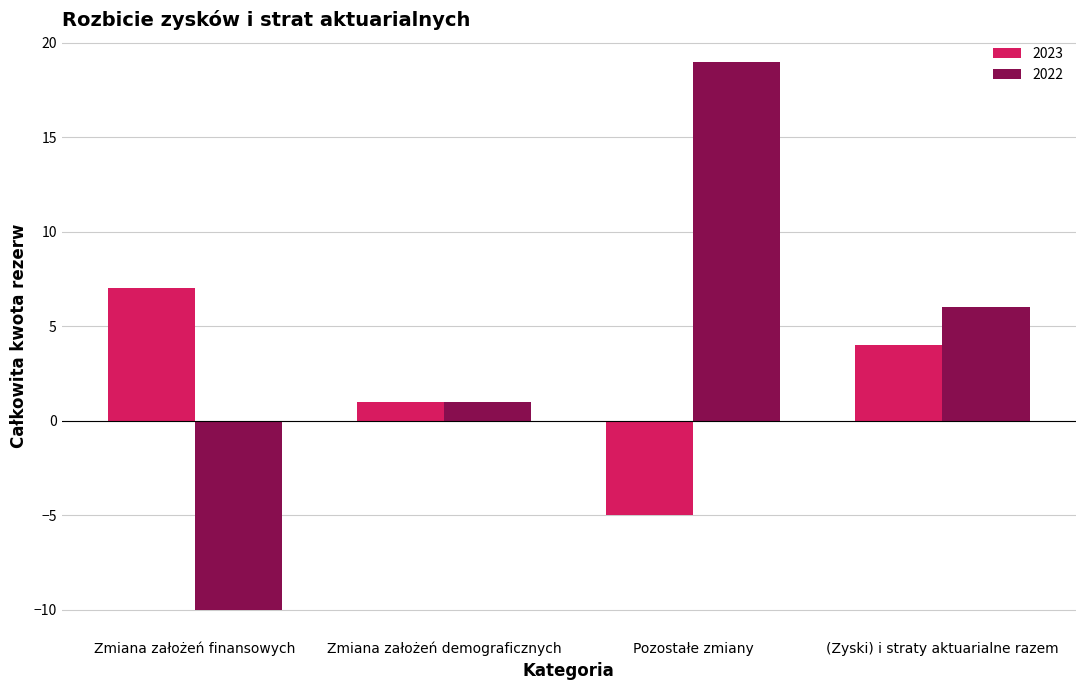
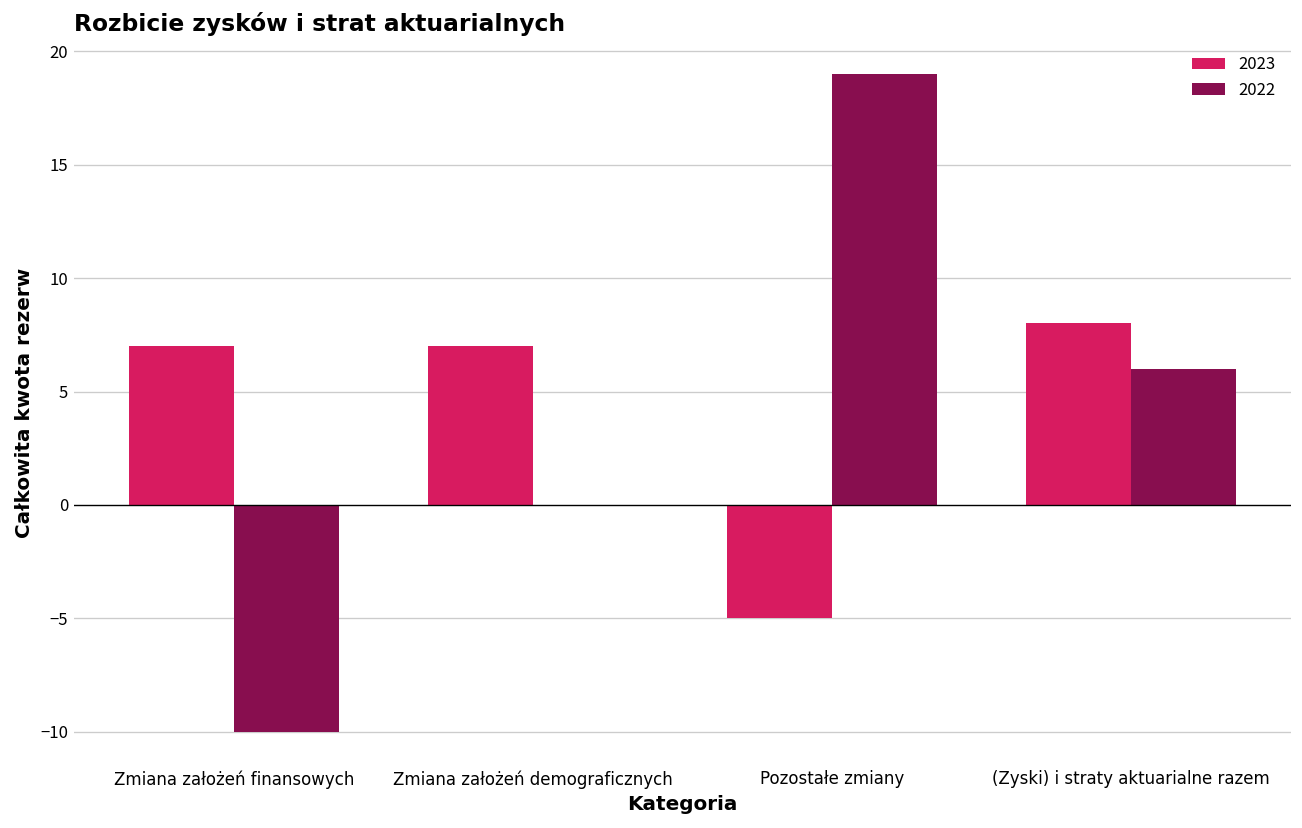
  {
    "2023": {
      "Zmiana założeń finansowych": 7,
-     "Zmiana założeń demograficznych": 1,
+     "Zmiana założeń demograficznych": 7,
      "Pozostałe zmiany": -5,
-     "(Zyski) i straty aktuarialne razem": 4
+     "(Zyski) i straty aktuarialne razem": 8
    },
    "2022": {
      "Zmiana założeń finansowych": -10,
-     "Zmiana założeń demograficznych": 1,
+     "Zmiana założeń demograficznych": 0,
      "Pozostałe zmiany": 19,
      "(Zyski) i straty aktuarialne razem": 6
    }
  }
